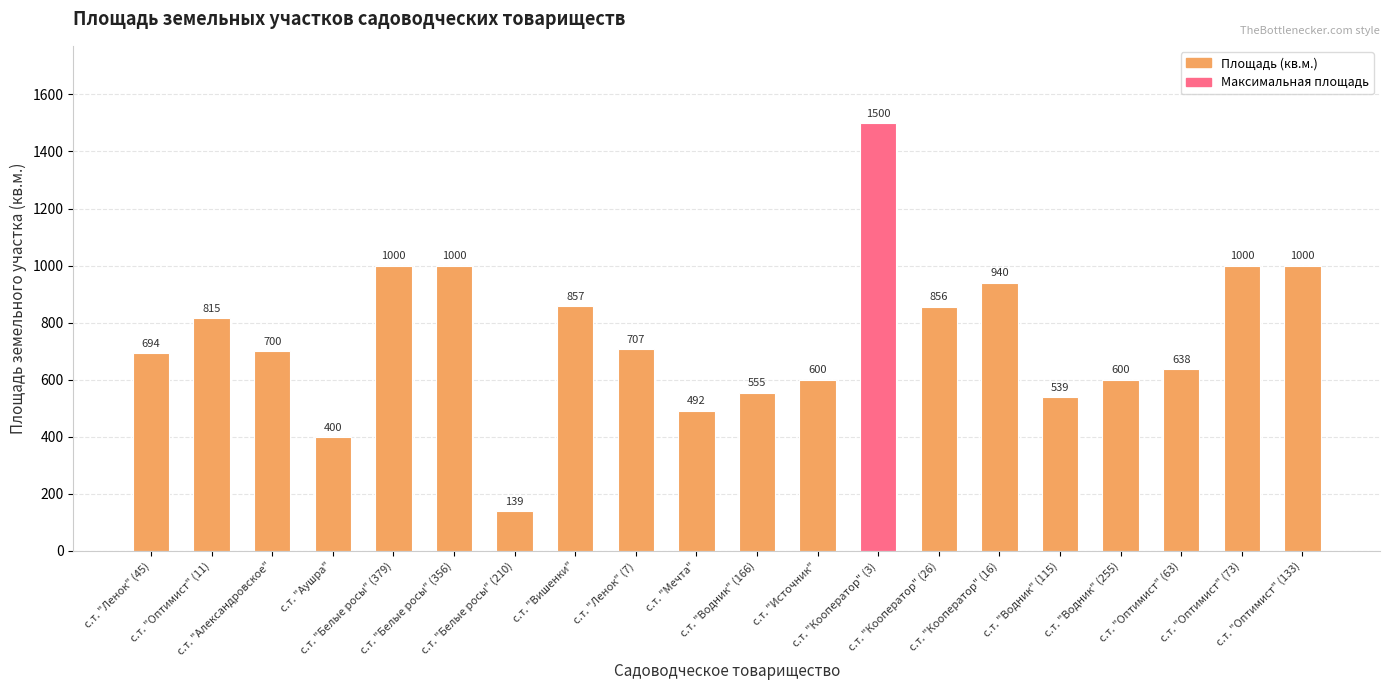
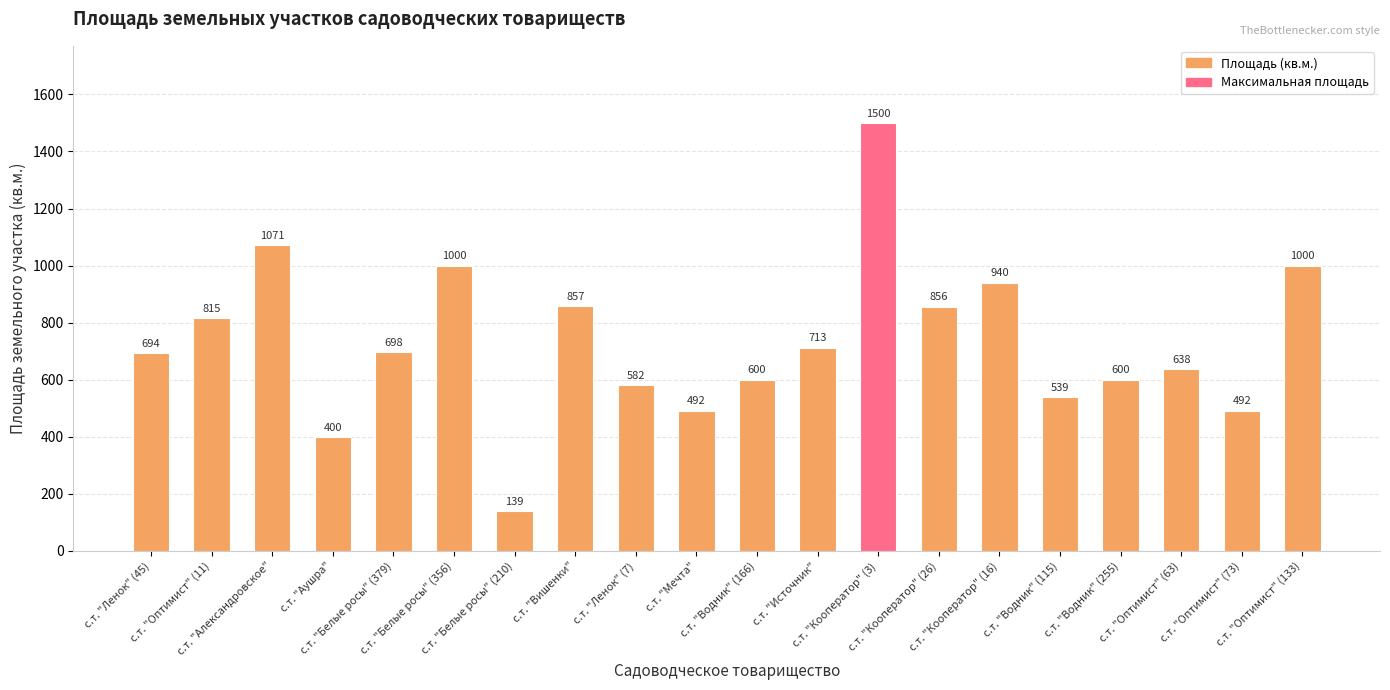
  {
    "с.т. \"Ленок\" (45)": 694,
    "с.т. \"Оптимист\" (11)": 815,
-   "с.т. \"Александровское\"": 700,
+   "с.т. \"Александровское\"": 1071,
    "с.т. \"Аушра\"": 400,
-   "с.т. \"Белые росы\" (379)": 1000,
+   "с.т. \"Белые росы\" (379)": 698,
    "с.т. \"Белые росы\" (356)": 1000,
    "с.т. \"Белые росы\" (210)": 139,
    "с.т. \"Вишенки\"": 857,
-   "с.т. \"Ленок\" (7)": 707,
+   "с.т. \"Ленок\" (7)": 582,
    "с.т. \"Мечта\"": 492,
-   "с.т. \"Водник\" (166)": 555,
-   "с.т. \"Источник\"": 600,
+   "с.т. \"Водник\" (166)": 600,
+   "с.т. \"Источник\"": 713,
    "с.т. \"Кооператор\" (3)": 1500,
    "с.т. \"Кооператор\" (26)": 856,
    "с.т. \"Кооператор\" (16)": 940,
    "с.т. \"Водник\" (115)": 539,
    "с.т. \"Водник\" (255)": 600,
    "с.т. \"Оптимист\" (63)": 638,
-   "с.т. \"Оптимист\" (73)": 1000,
+   "с.т. \"Оптимист\" (73)": 492,
    "с.т. \"Оптимист\" (133)": 1000
  }
